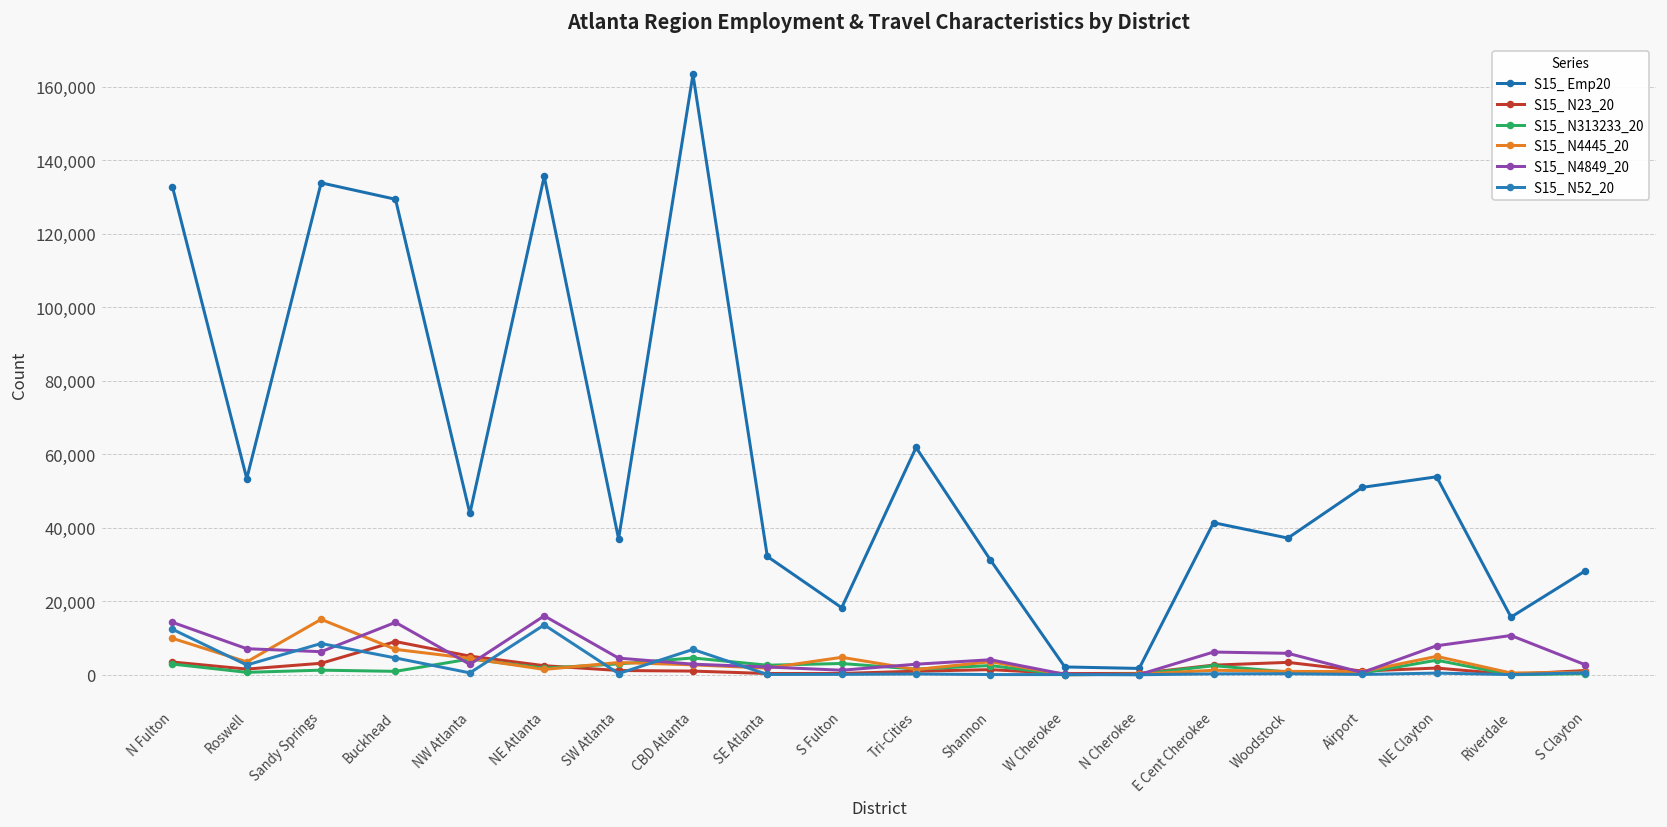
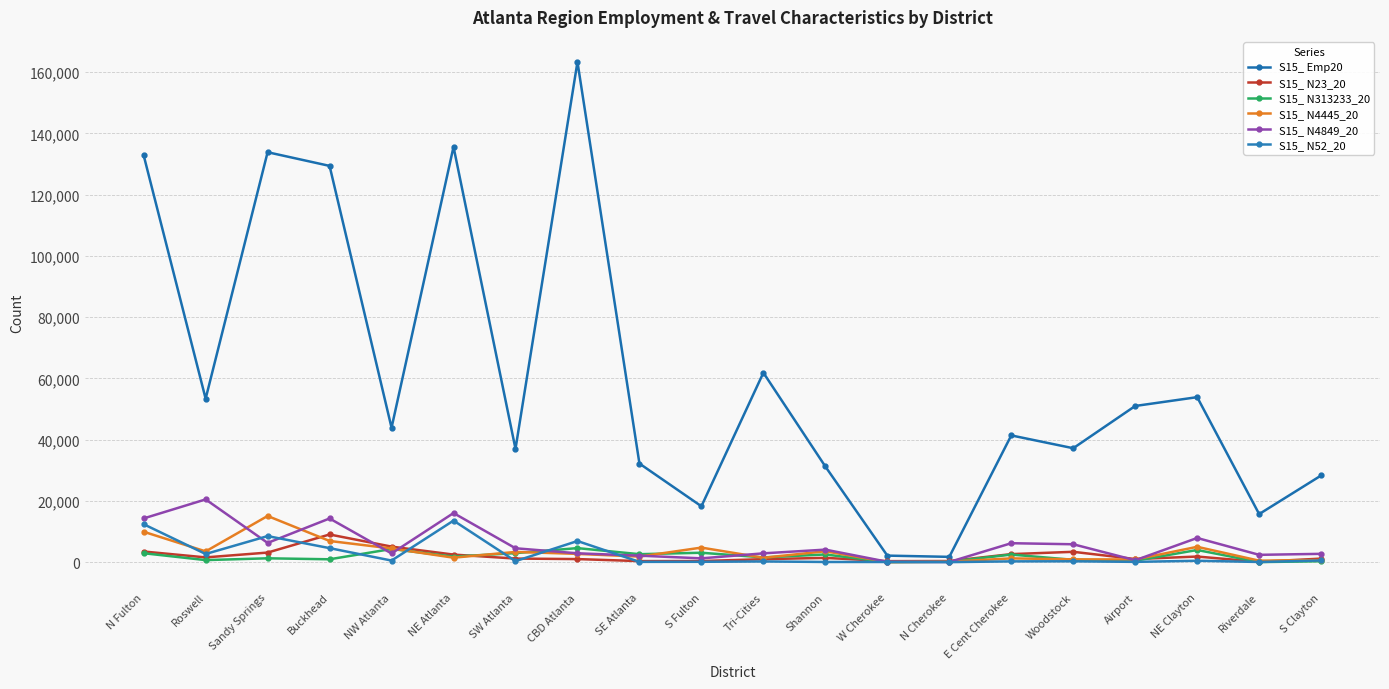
  {
    "S15_ N23_20": {
      "Roswell": "2,000",
      "Sandy Springs": "3,000",
      "Buckhead": "9,000",
      "CBD Atlanta": "1,000",
      "Shannon": "1,000",
      "Woodstock": "3,000",
      "NE Clayton": "2,000"
    },
    "S15_ N313233_20": {
      "Roswell": "1,000",
      "Sandy Springs": "1,000",
      "Buckhead": "1,000",
      "CBD Atlanta": "5,000",
      "S Fulton": "3,000",
      "Shannon": "3,000",
      "NE Clayton": "4,000"
    },
    "S15_ N4445_20": {
      "N Fulton": "10,000",
      "Roswell": "4,000",
      "Sandy Springs": "15,000",
      "Buckhead": "7,000",
      "S Fulton": "5,000",
      "E Cent Cherokee": "1,000",
      "NE Clayton": "5,000"
    },
    "S15_ N4849_20": {
      "N Fulton": "14,000",
-     "Roswell": "7,000",
+     "Roswell": "20,000",
      "Sandy Springs": "6,000",
      "Buckhead": "14,000",
      "NW Atlanta": "3,000",
      "NE Atlanta": "16,000",
      "SW Atlanta": "5,000",
      "S Fulton": "1,000",
      "Tri-Cities": "3,000",
      "E Cent Cherokee": "6,000",
      "Woodstock": "6,000",
      "NE Clayton": "8,000",
-     "Riverdale": "11,000",
+     "Riverdale": "2,000",
      "S Clayton": "3,000"
    }
  }
